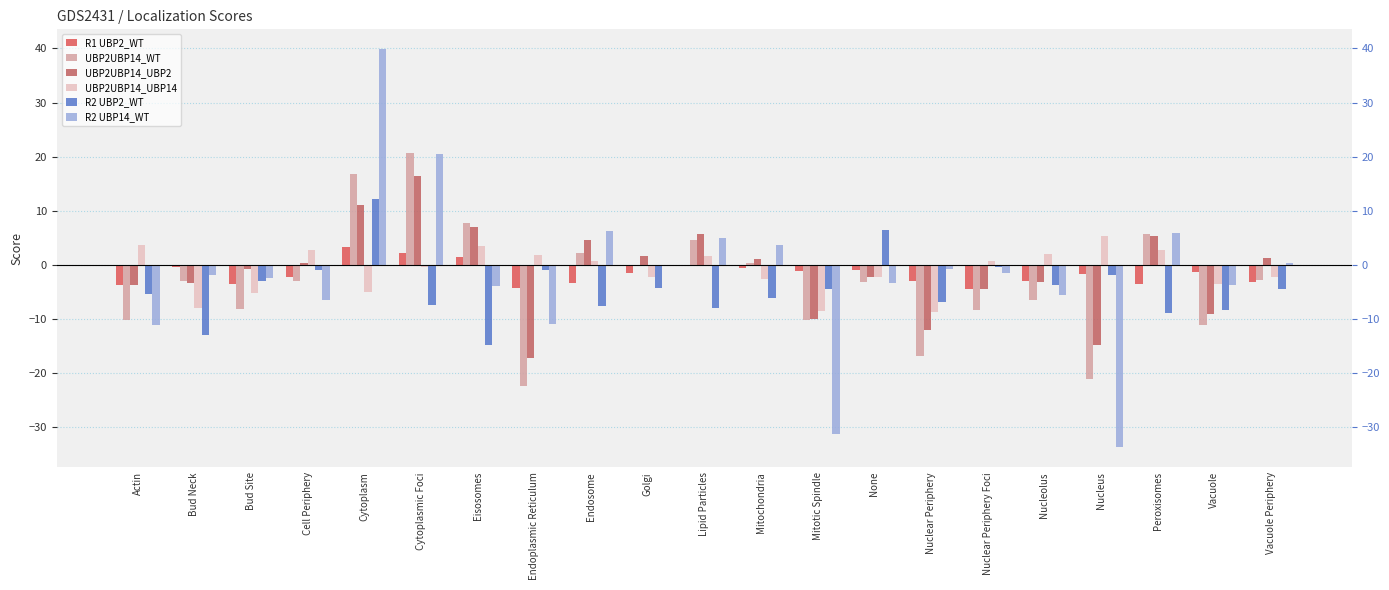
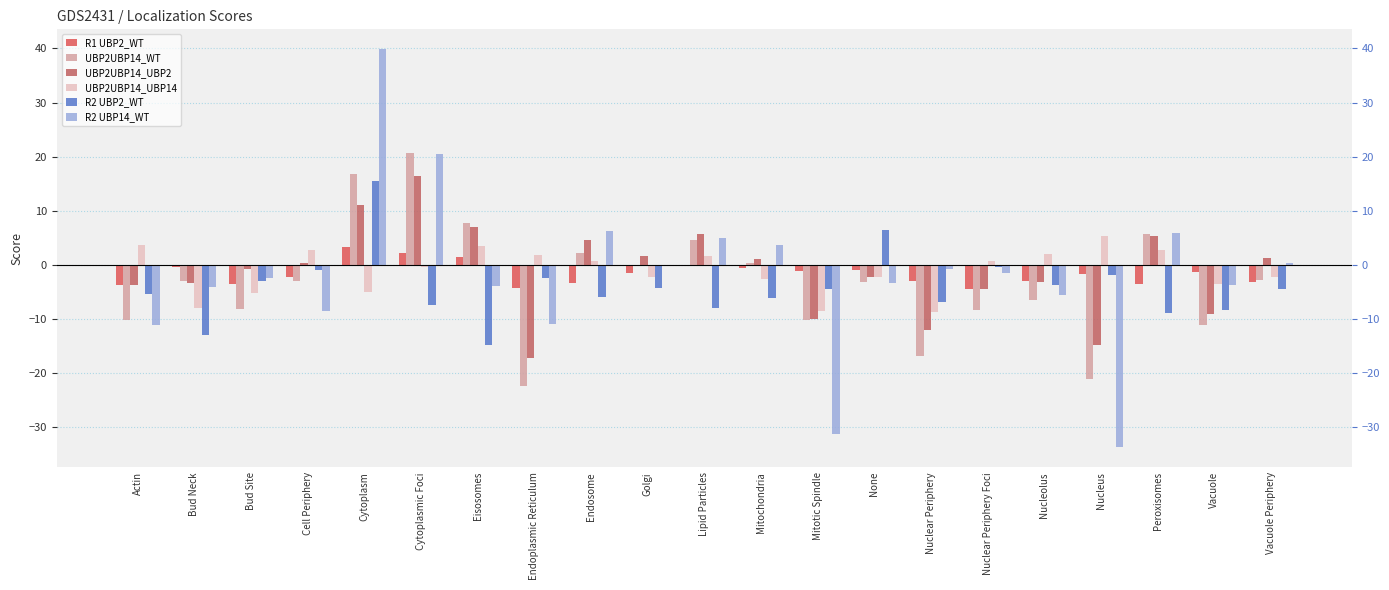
  {
    "R2 UBP2_WT": {
      "Actin": -5,
      "Bud Neck": -13,
      "Bud Site": -3,
      "Cell Periphery": -1,
-     "Cytoplasm": 12,
+     "Cytoplasm": 15,
      "Cytoplasmic Foci": -7,
      "Eisosomes": -15,
-     "Endoplasmic Reticulum": -1,
-     "Endosome": -8,
+     "Endoplasmic Reticulum": -2,
+     "Endosome": -6,
      "Golgi": -4,
      "Lipid Particles": -8,
      "Mitochondria": -6,
      "Mitotic Spindle": -4,
      "None": 7,
      "Nuclear Periphery": -7,
      "Nucleolus": -4,
      "Nucleus": -2,
      "Peroxisomes": -9,
      "Vacuole": -8,
      "Vacuole Periphery": -4
    },
    "R2 UBP14_WT": {
      "Actin": -11,
-     "Bud Neck": -2,
+     "Bud Neck": -4,
      "Bud Site": -2,
-     "Cell Periphery": -7,
+     "Cell Periphery": -9,
      "Cytoplasm": 40,
      "Cytoplasmic Foci": 20,
      "Eisosomes": -4,
      "Endoplasmic Reticulum": -11,
      "Endosome": 6,
      "Lipid Particles": 5,
      "Mitochondria": 4,
      "Mitotic Spindle": -31,
      "None": -3,
      "Nuclear Periphery": -1,
      "Nuclear Periphery Foci": -2,
      "Nucleolus": -6,
      "Nucleus": -34,
      "Peroxisomes": 6,
      "Vacuole": -4
    }
  }
